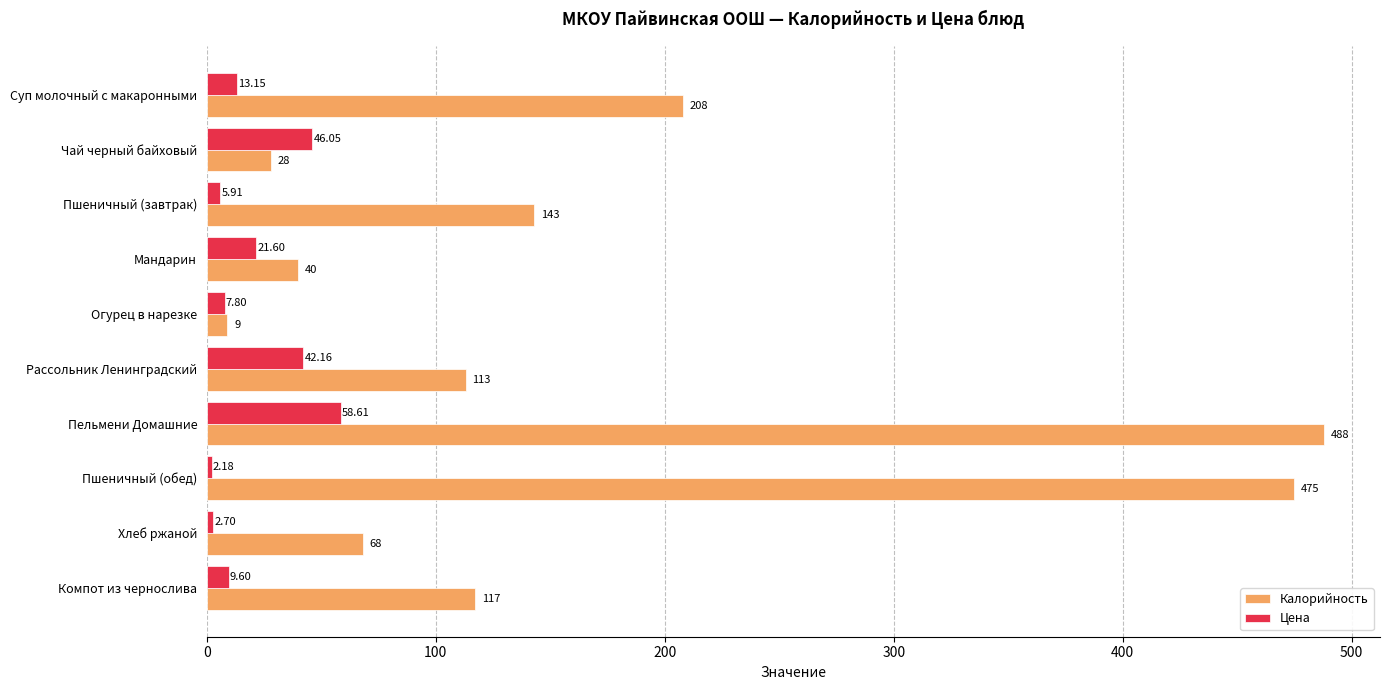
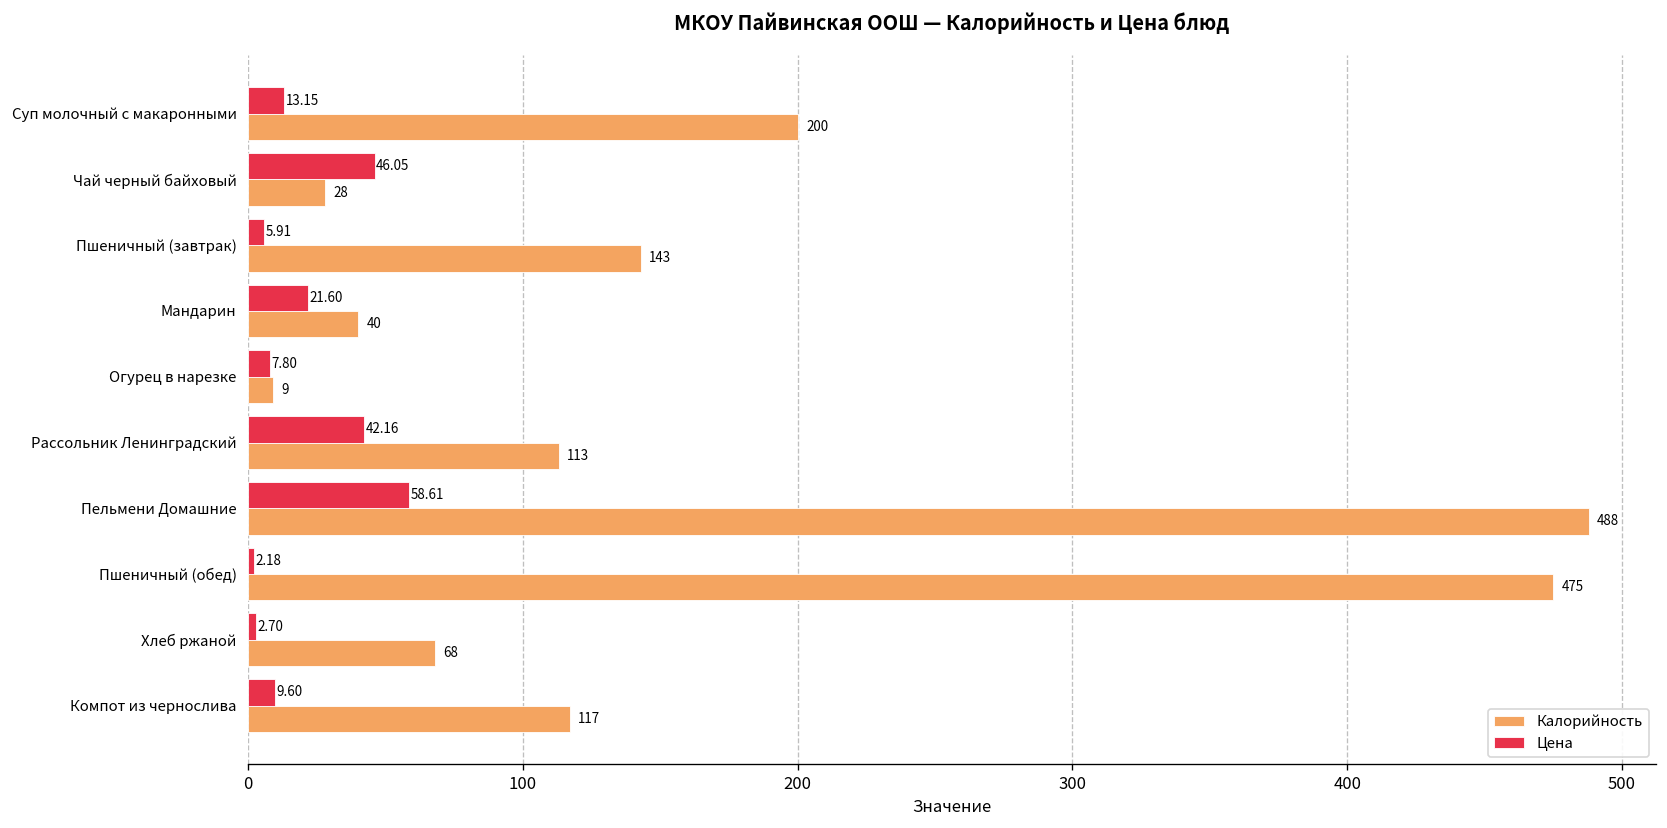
  {
    "Калорийность": {
-     "Суп молочный с макаронными": 208,
+     "Суп молочный с макаронными": 200,
      "Чай черный байховый": 28,
      "Пшеничный (завтрак)": 143,
      "Мандарин": 40,
      "Огурец в нарезке": 9,
      "Рассольник Ленинградский": 113,
      "Пельмени Домашние": 488,
      "Пшеничный (обед)": 475,
      "Хлеб ржаной": 68,
      "Компот из чернослива": 117
    },
    "Цена": {
      "Суп молочный с макаронными": 13.15,
      "Чай черный байховый": 46.05,
      "Пшеничный (завтрак)": 5.91,
      "Мандарин": 21.60,
      "Огурец в нарезке": 7.80,
      "Рассольник Ленинградский": 42.16,
      "Пельмени Домашние": 58.61,
      "Пшеничный (обед)": 2.18,
      "Хлеб ржаной": 2.70,
      "Компот из чернослива": 9.60
    }
  }
